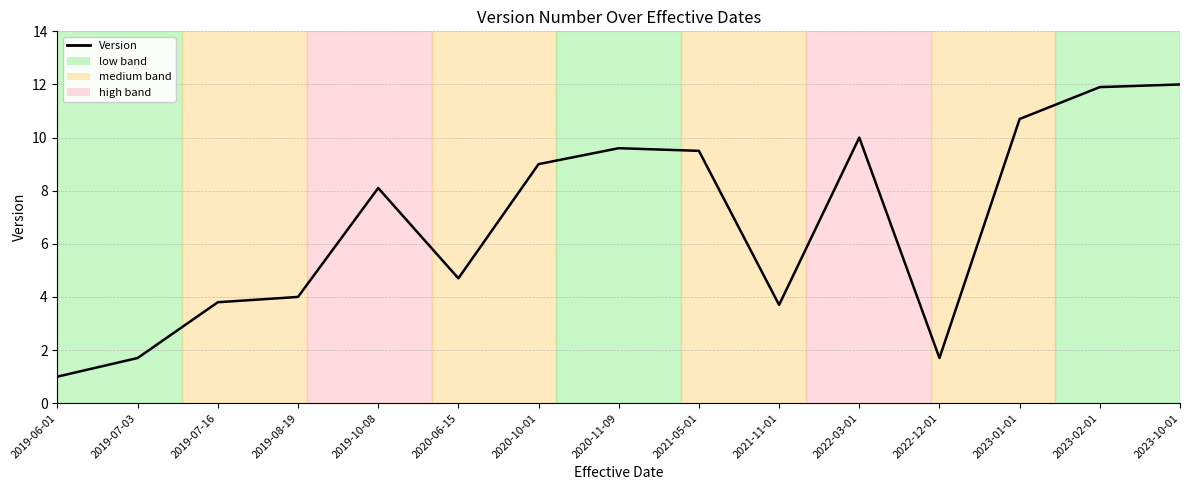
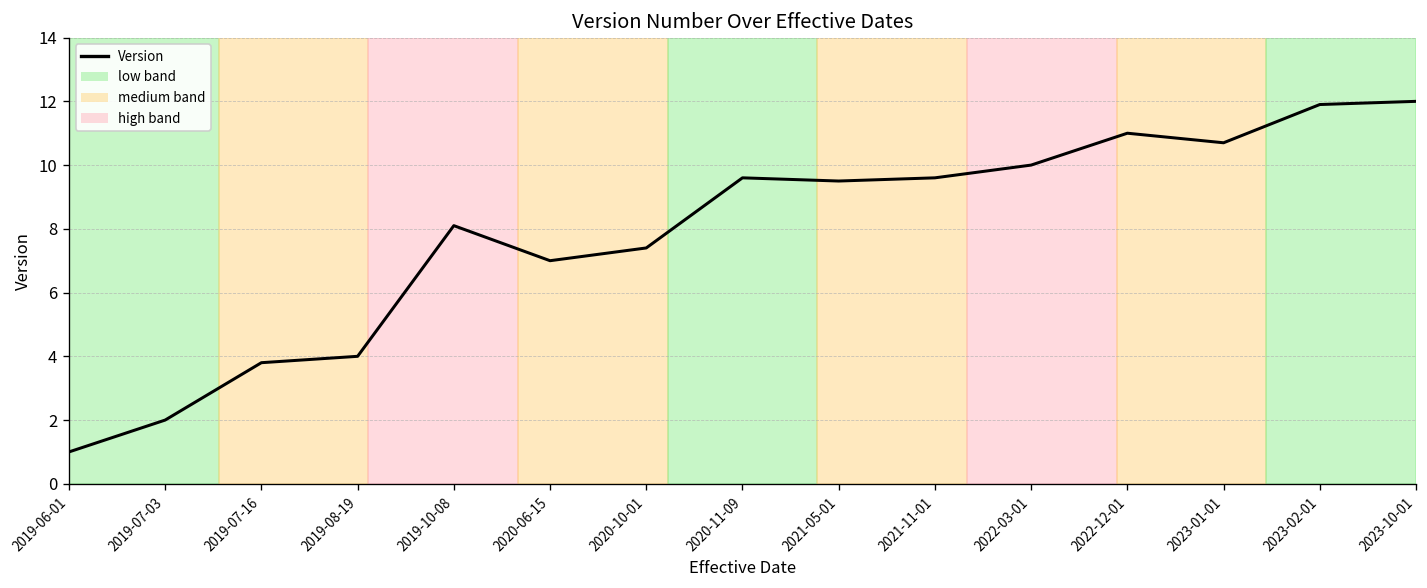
  {
    "2019-06-01": 1.0,
-   "2019-07-03": 1.7,
+   "2019-07-03": 2.0,
    "2019-07-16": 3.8,
    "2019-08-19": 4.0,
    "2019-10-08": 8.1,
-   "2020-06-15": 4.7,
-   "2020-10-01": 9.0,
+   "2020-06-15": 7.0,
+   "2020-10-01": 7.4,
    "2020-11-09": 9.6,
    "2021-05-01": 9.5,
-   "2021-11-01": 3.7,
+   "2021-11-01": 9.6,
    "2022-03-01": 10.0,
-   "2022-12-01": 1.7,
+   "2022-12-01": 11.0,
    "2023-01-01": 10.7,
    "2023-02-01": 11.9,
    "2023-10-01": 12.0
  }
